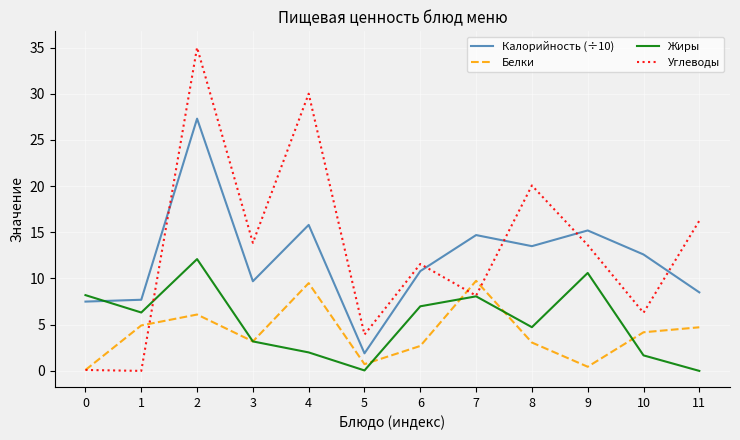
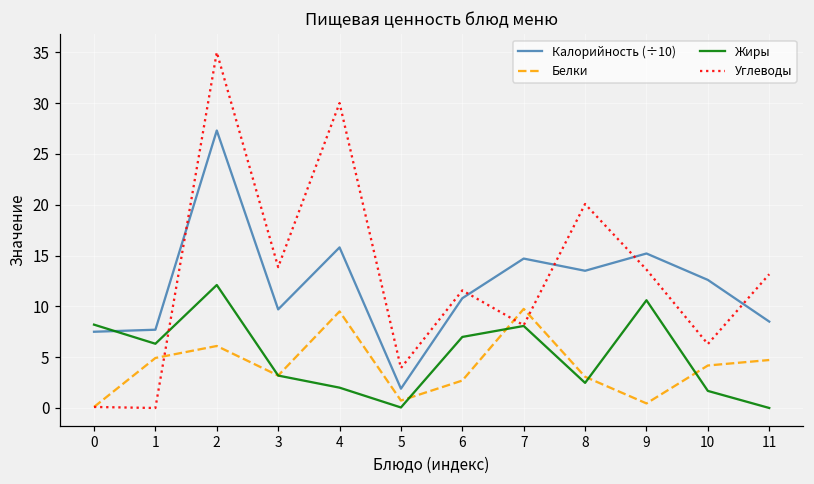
  {
    "Калорийность (÷10)": {
      "0": 8,
      "1": 8,
      "2": 27,
      "3": 10,
      "4": 16,
      "5": 2,
      "6": 11,
      "7": 15,
      "8": 14,
      "9": 15,
      "10": 13,
      "11": 9
    },
    "Белки": {
      "1": 5,
      "2": 6,
      "4": 10,
      "5": 1,
      "6": 3,
      "7": 10,
      "8": 3,
      "9": 0,
      "10": 4,
      "11": 5
    },
    "Жиры": {
      "0": 8,
      "1": 6,
      "2": 12,
      "4": 2,
      "5": 0,
      "6": 7,
-     "8": 5,
+     "8": 2,
      "9": 11,
      "10": 2,
      "11": 0
    },
    "Углеводы": {
      "1": 0,
      "2": 35,
      "3": 14,
      "4": 30,
      "5": 4,
      "6": 12,
      "8": 20,
      "9": 14,
      "10": 6,
-     "11": 16
+     "11": 13
    }
  }
